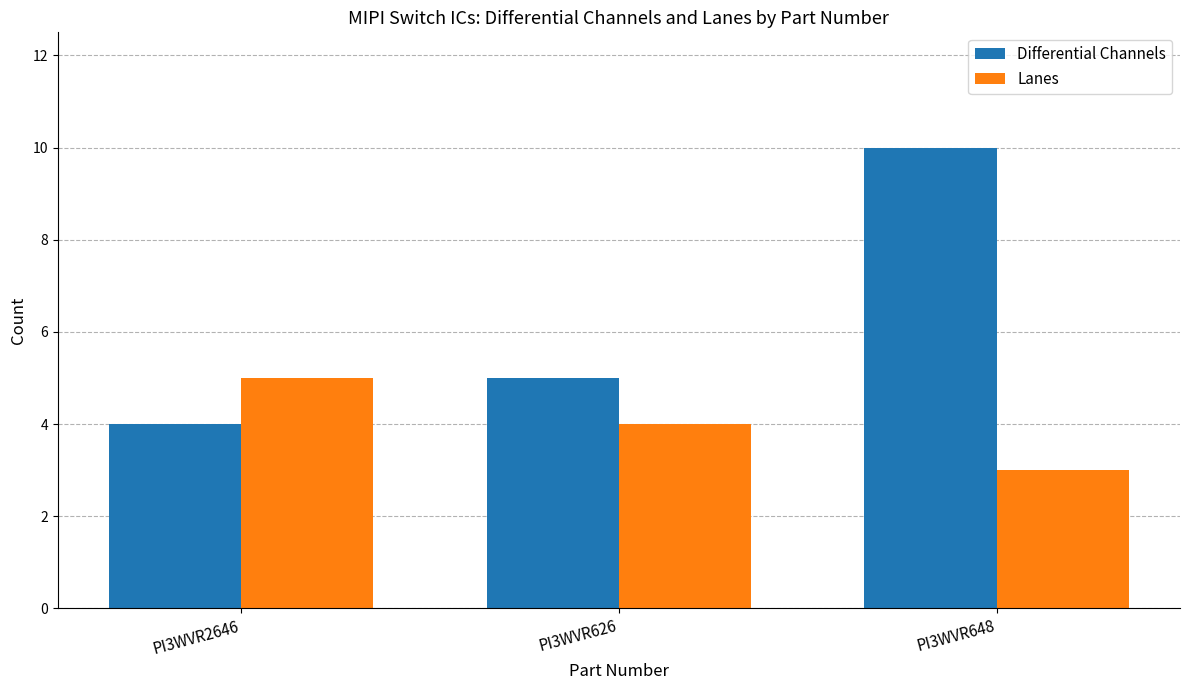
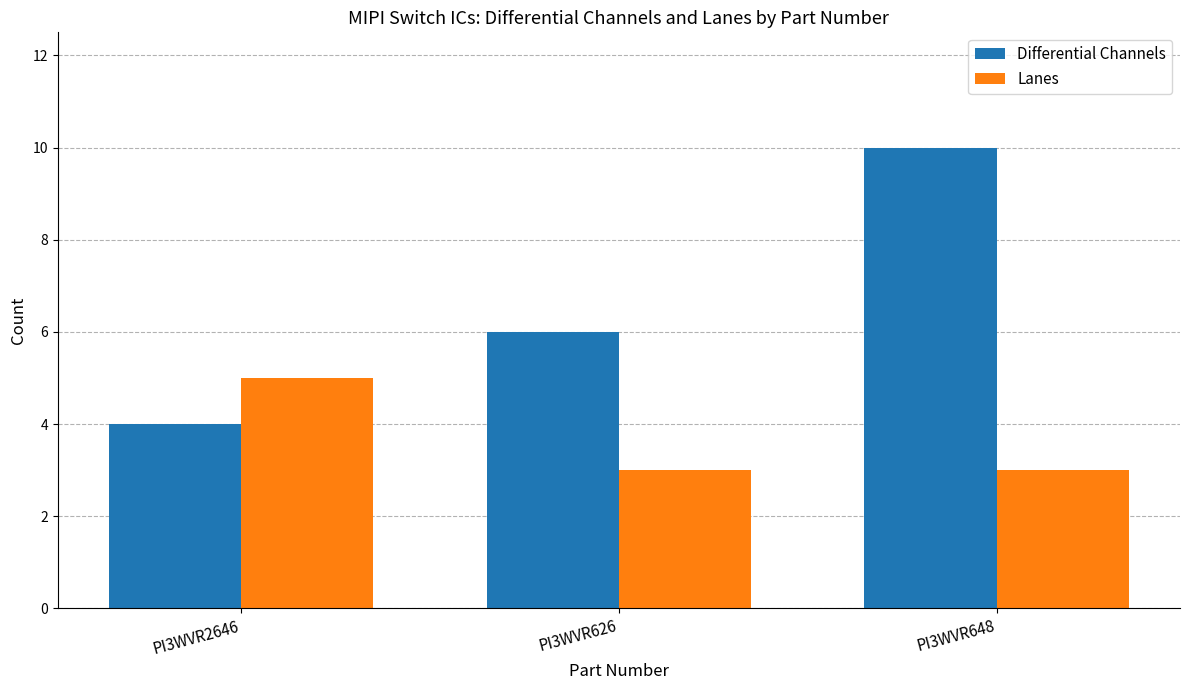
  {
    "Differential Channels": {
      "PI3WVR2646": 4,
-     "PI3WVR626": 5,
+     "PI3WVR626": 6,
      "PI3WVR648": 10
    },
    "Lanes": {
      "PI3WVR2646": 5,
-     "PI3WVR626": 4,
+     "PI3WVR626": 3,
      "PI3WVR648": 3
    }
  }
